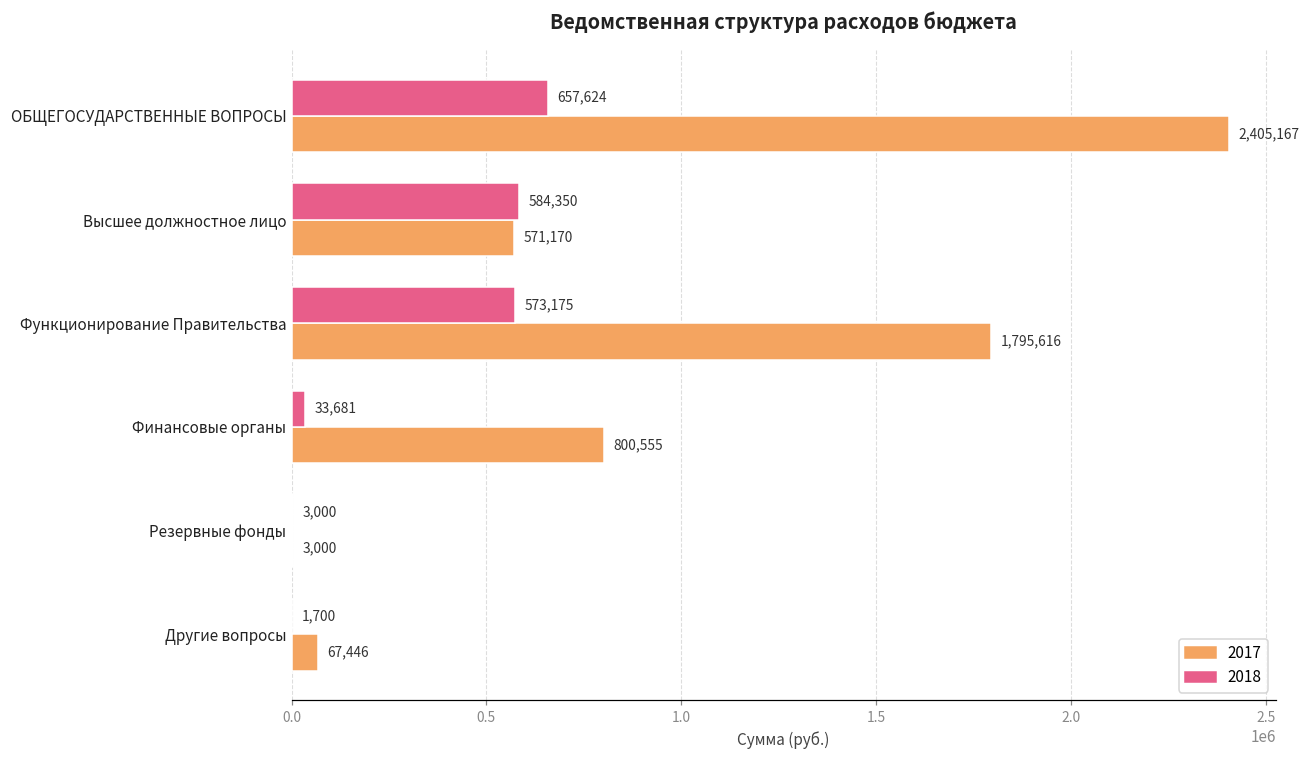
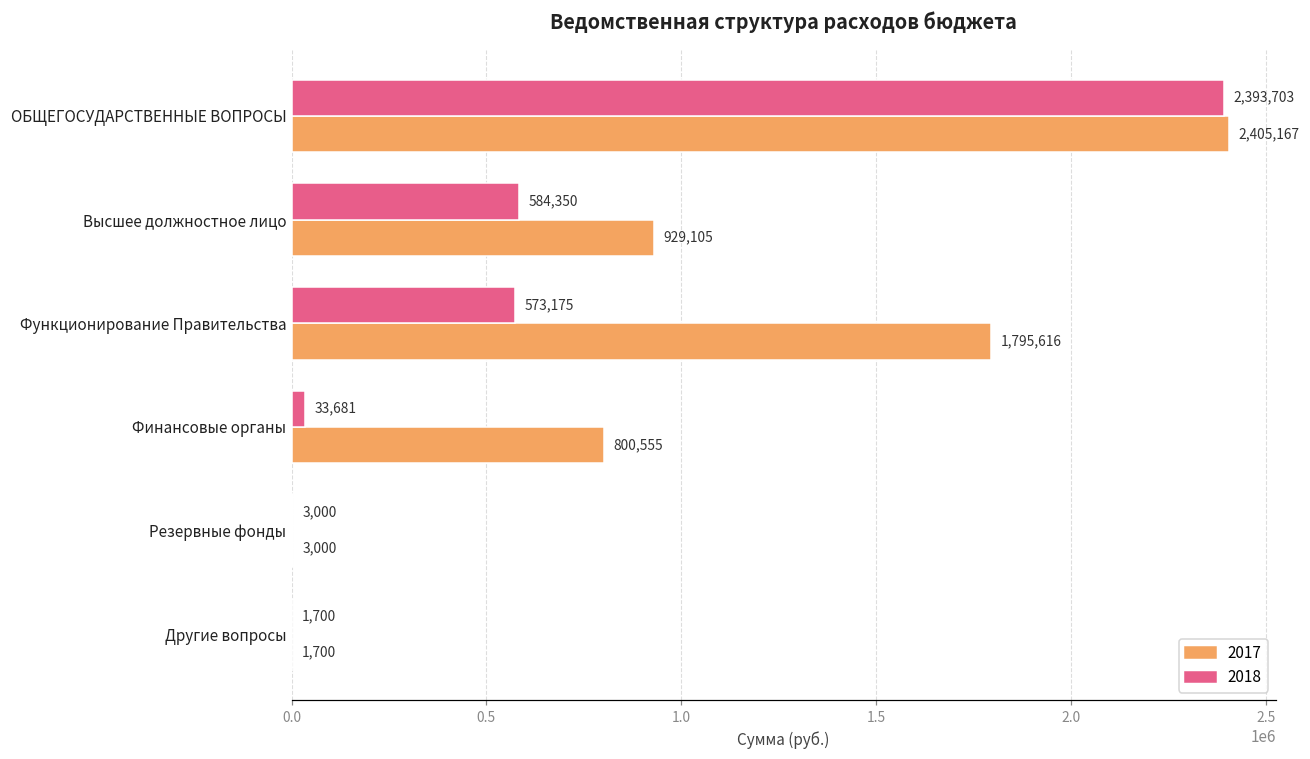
  {
    "2017": {
      "ОБЩЕГОСУДАРСТВЕННЫЕ ВОПРОСЫ": "2,405,167",
-     "Высшее должностное лицо": "571,170",
+     "Высшее должностное лицо": "929,105",
      "Функционирование Правительства": "1,795,616",
      "Финансовые органы": "800,555",
      "Резервные фонды": "3,000",
-     "Другие вопросы": "67,446"
+     "Другие вопросы": "1,700"
    },
    "2018": {
-     "ОБЩЕГОСУДАРСТВЕННЫЕ ВОПРОСЫ": "657,624",
+     "ОБЩЕГОСУДАРСТВЕННЫЕ ВОПРОСЫ": "2,393,703",
      "Высшее должностное лицо": "584,350",
      "Функционирование Правительства": "573,175",
      "Финансовые органы": "33,681",
      "Резервные фонды": "3,000",
      "Другие вопросы": "1,700"
    }
  }
